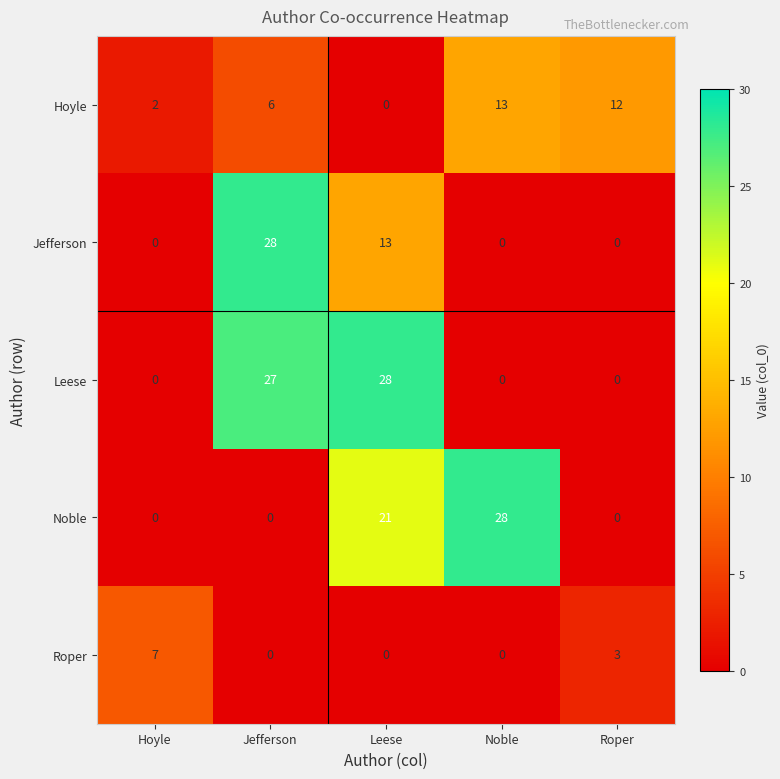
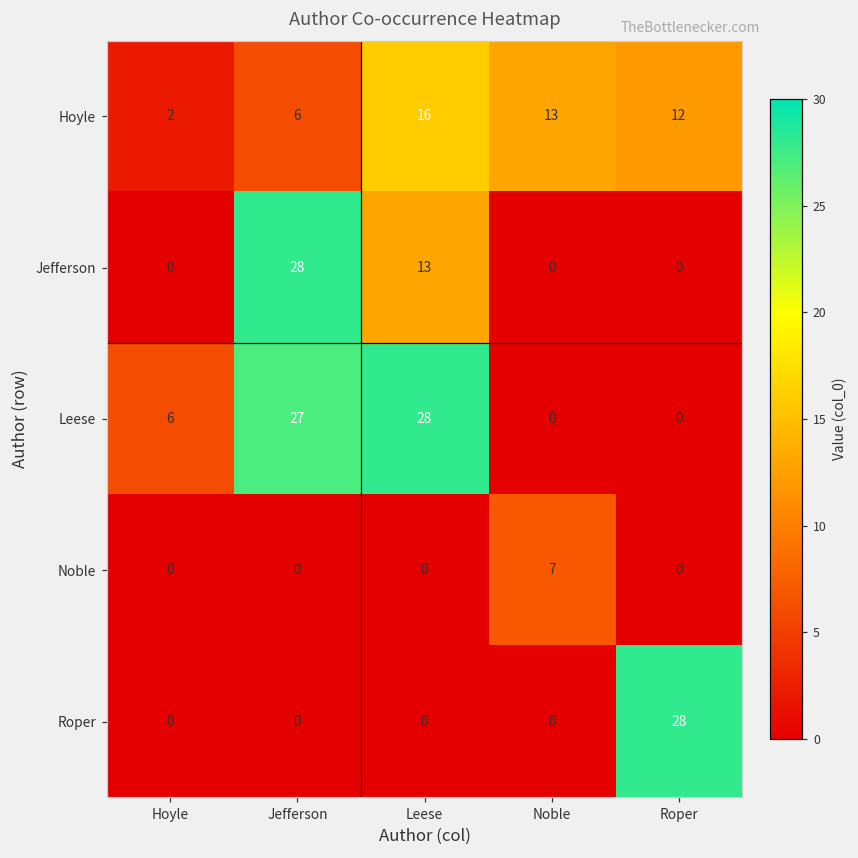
  {
    "Hoyle": {
      "Hoyle": 2,
      "Jefferson": 6,
-     "Leese": 0,
+     "Leese": 16,
      "Noble": 13,
      "Roper": 12
    },
    "Jefferson": {
      "Hoyle": 0,
      "Jefferson": 28,
      "Leese": 13,
      "Noble": 0,
      "Roper": 0
    },
    "Leese": {
-     "Hoyle": 0,
+     "Hoyle": 6,
      "Jefferson": 27,
      "Leese": 28,
      "Noble": 0,
      "Roper": 0
    },
    "Noble": {
      "Hoyle": 0,
      "Jefferson": 0,
-     "Leese": 21,
-     "Noble": 28,
+     "Leese": 0,
+     "Noble": 7,
      "Roper": 0
    },
    "Roper": {
-     "Hoyle": 7,
+     "Hoyle": 0,
      "Jefferson": 0,
      "Leese": 0,
      "Noble": 0,
-     "Roper": 3
+     "Roper": 28
    }
  }
